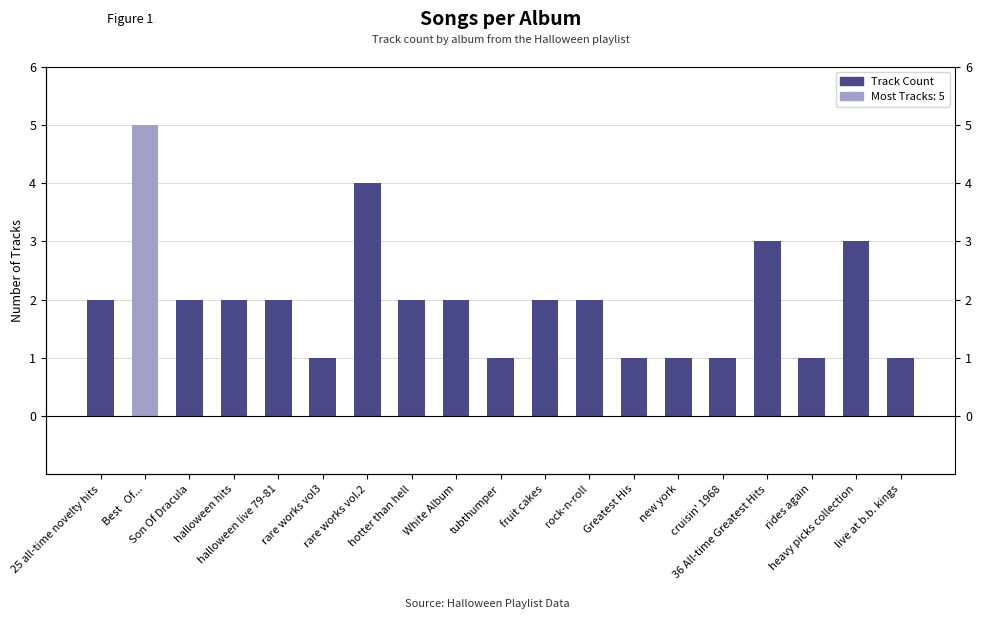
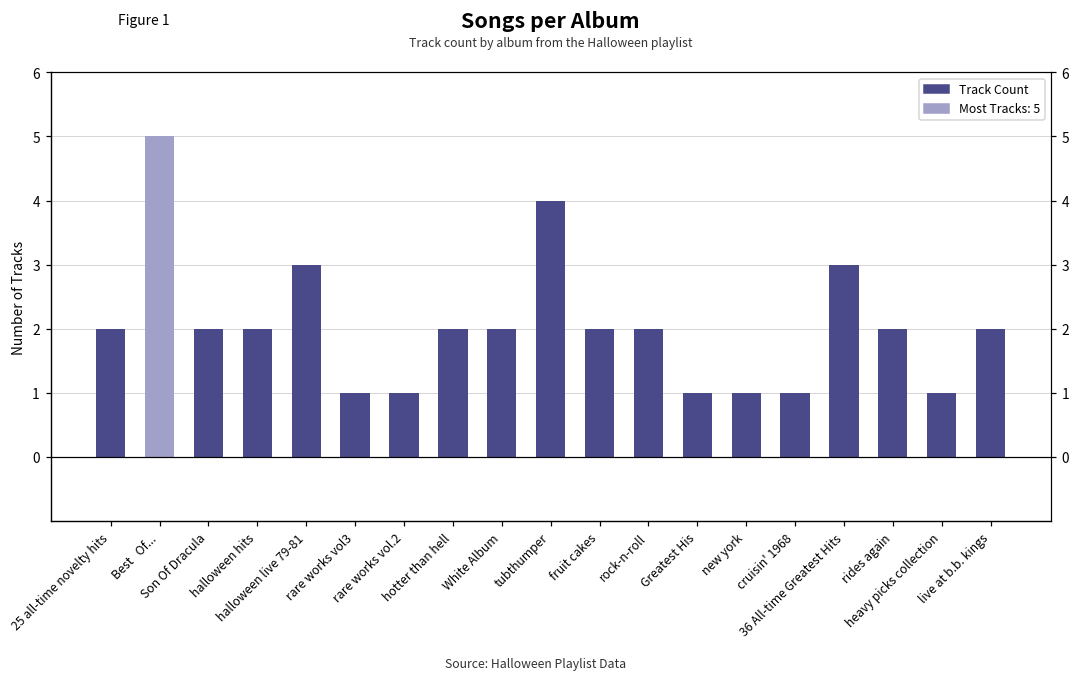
  {
    "25 all-time novelty hits": 2,
    "Best Of...": 5,
    "Son Of Dracula": 2,
    "halloween hits": 2,
-   "halloween live 79-81": 2,
+   "halloween live 79-81": 3,
    "rare works vol3": 1,
-   "rare works vol.2": 4,
+   "rare works vol.2": 1,
    "hotter than hell": 2,
    "White Album": 2,
-   "tubthumper": 1,
+   "tubthumper": 4,
    "fruit cakes": 2,
    "rock-n-roll": 2,
    "Greatest His": 1,
    "new york": 1,
    "cruisin' 1968": 1,
    "36 All-time Greatest Hits": 3,
-   "rides again": 1,
-   "heavy picks collection": 3,
-   "live at b.b. kings": 1
+   "rides again": 2,
+   "heavy picks collection": 1,
+   "live at b.b. kings": 2
  }
